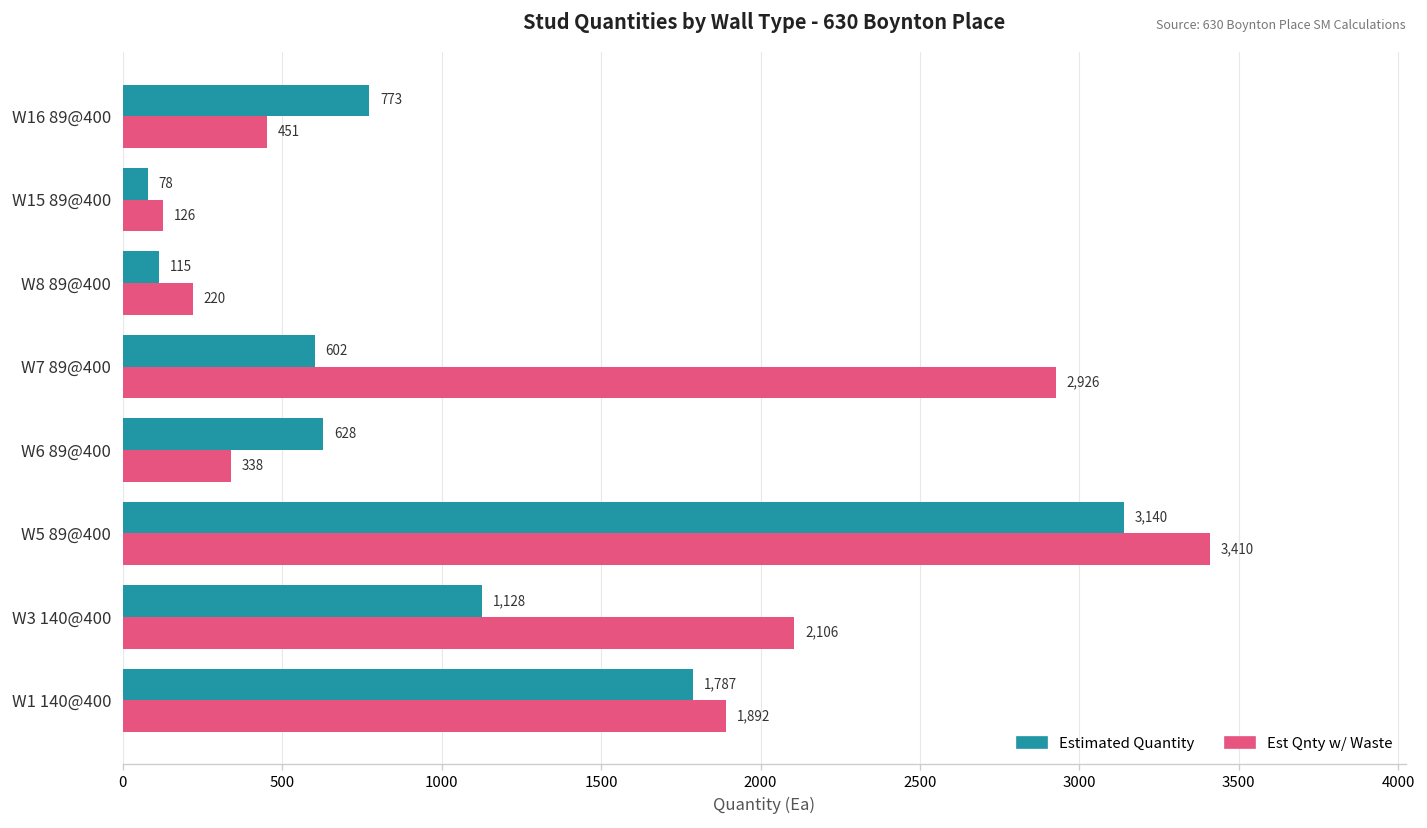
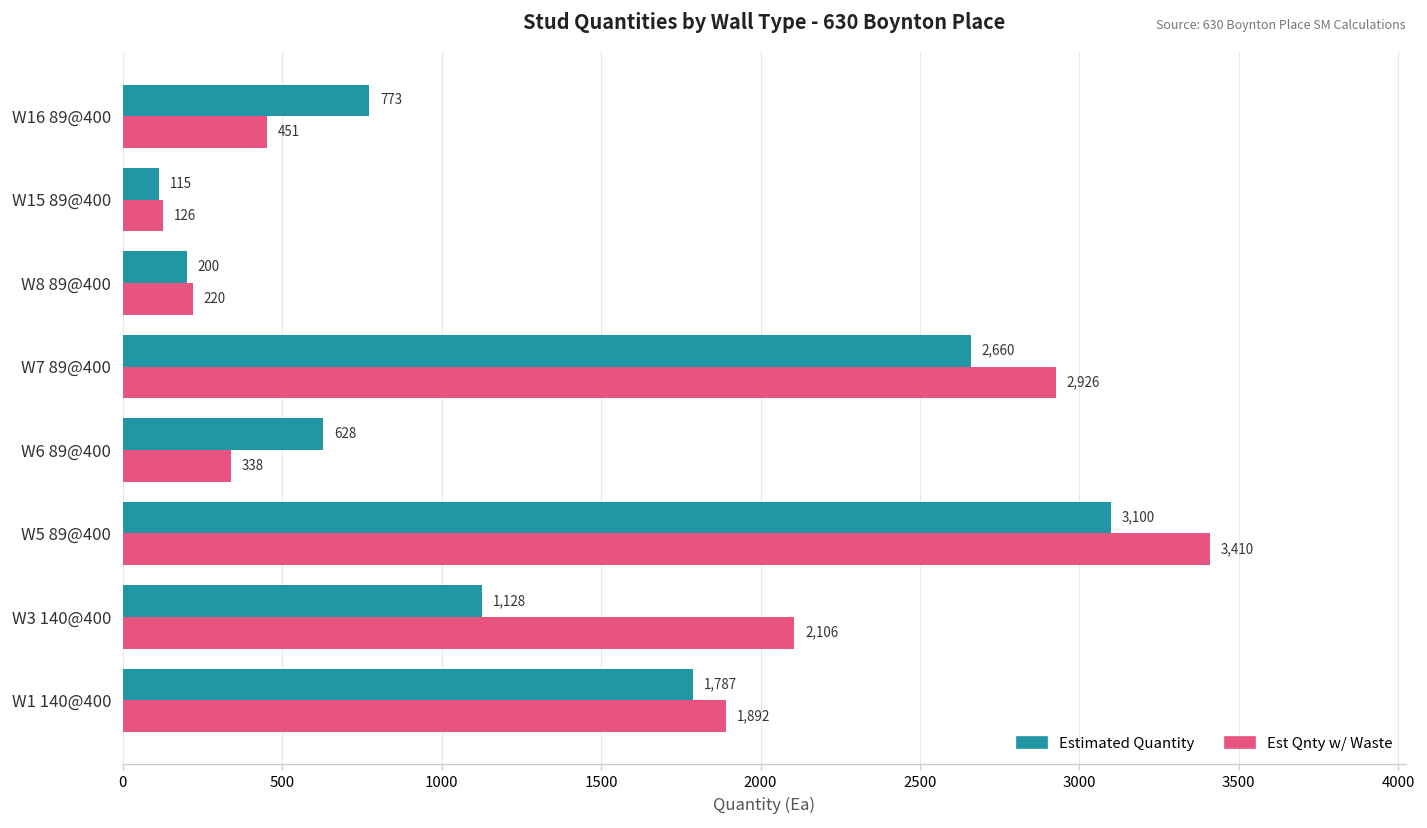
  {
    "Estimated Quantity": {
      "W16 89@400": "773",
-     "W15 89@400": "78",
-     "W8 89@400": "115",
-     "W7 89@400": "602",
+     "W15 89@400": "115",
+     "W8 89@400": "200",
+     "W7 89@400": "2,660",
      "W6 89@400": "628",
-     "W5 89@400": "3,140",
+     "W5 89@400": "3,100",
      "W3 140@400": "1,128",
      "W1 140@400": "1,787"
    },
    "Est Qnty w/ Waste": {
      "W16 89@400": "451",
      "W15 89@400": "126",
      "W8 89@400": "220",
      "W7 89@400": "2,926",
      "W6 89@400": "338",
      "W5 89@400": "3,410",
      "W3 140@400": "2,106",
      "W1 140@400": "1,892"
    }
  }
